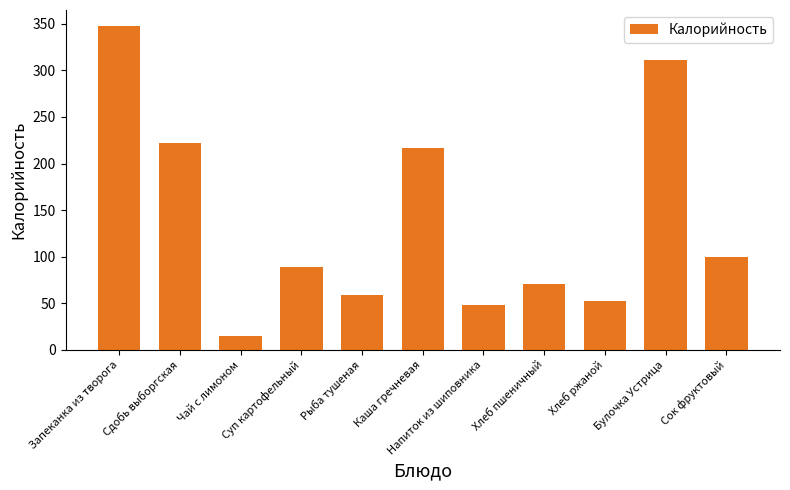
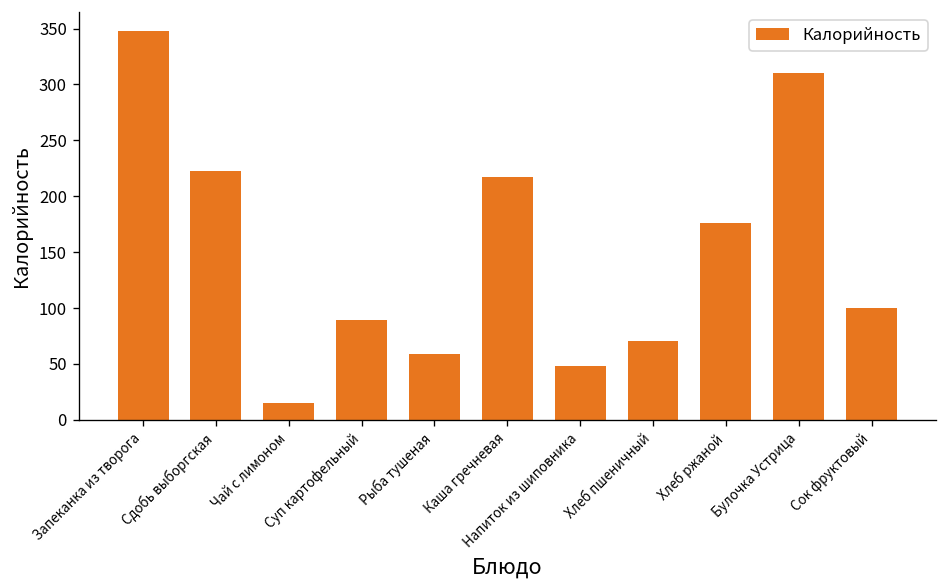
  {
    "Запеканка из творога": 350,
    "Сдобь выборгская": 220,
    "Чай с лимоном": 10,
    "Суп картофельный": 90,
    "Рыба тушеная": 60,
    "Каша гречневая": 220,
    "Напиток из шиповника": 50,
    "Хлеб пшеничный": 70,
-   "Хлеб ржаной": 50,
+   "Хлеб ржаной": 180,
    "Булочка Устрица": 310,
    "Сок фруктовый": 100
  }
